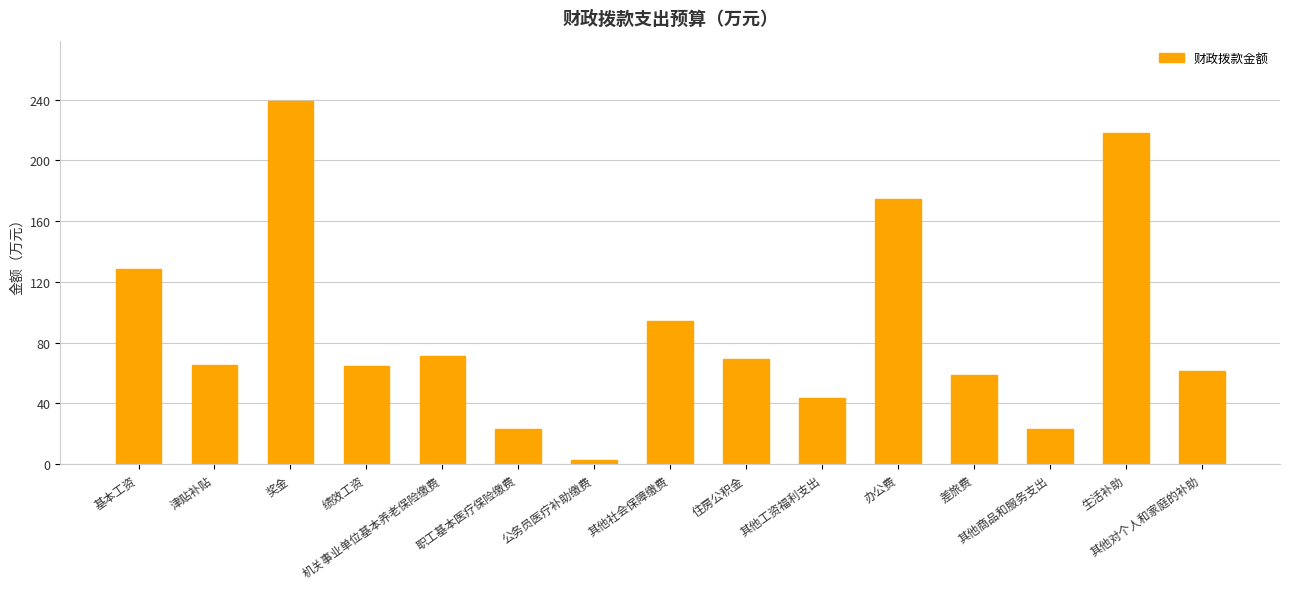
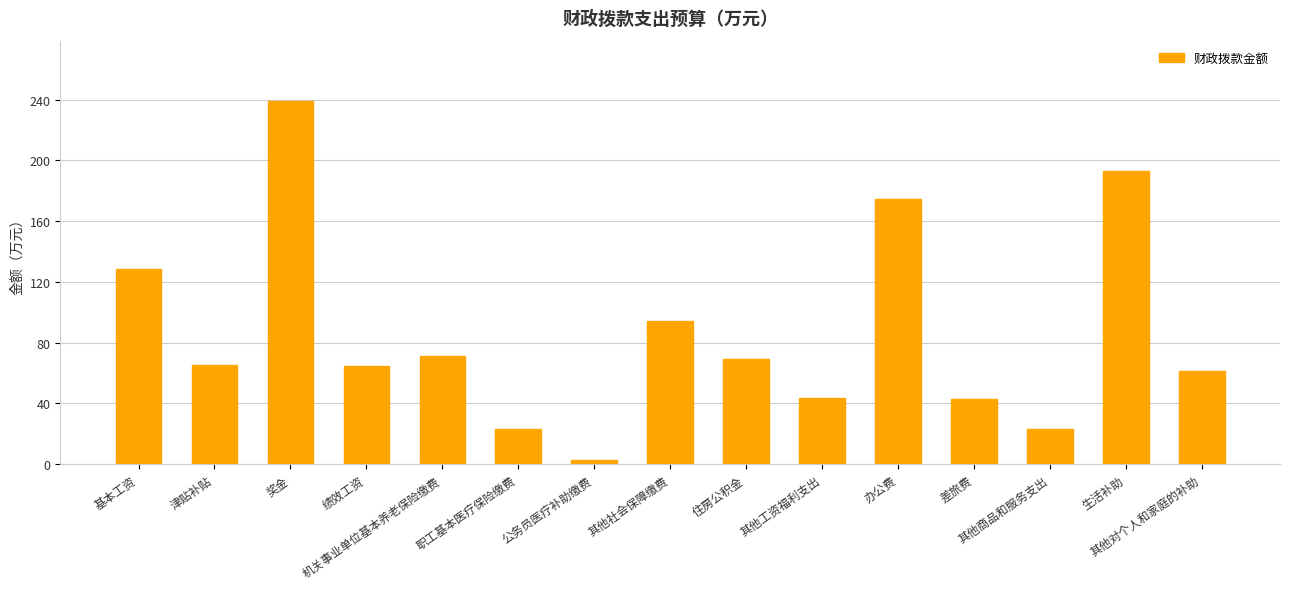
  {
    "基本工资": 128,
    "津贴补贴": 65,
    "奖金": 239,
    "绩效工资": 65,
    "机关事业单位基本养老保险缴费": 71,
    "职工基本医疗保险缴费": 23,
    "公务员医疗补助缴费": 3,
    "其他社会保障缴费": 94,
    "住房公积金": 69,
    "其他工资福利支出": 44,
    "办公费": 174,
-   "差旅费": 59,
+   "差旅费": 43,
    "其他商品和服务支出": 23,
-   "生活补助": 218,
+   "生活补助": 193,
    "其他对个人和家庭的补助": 61
  }
